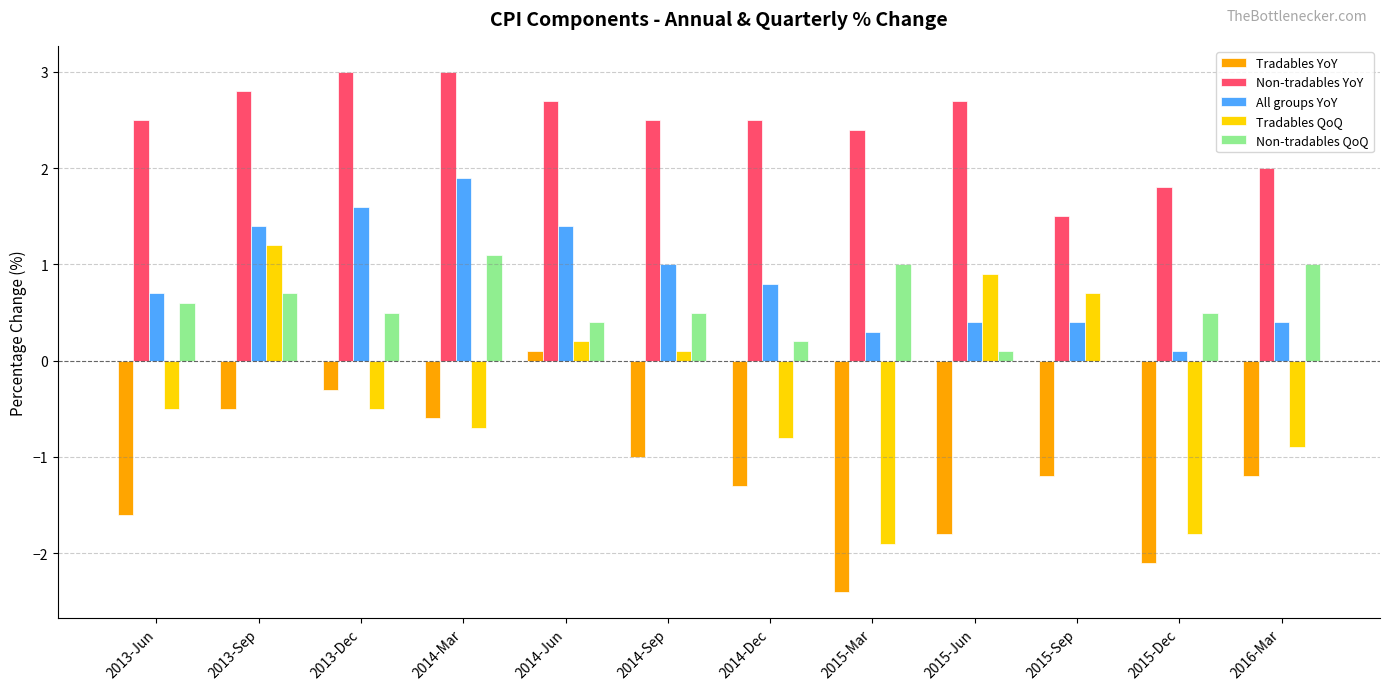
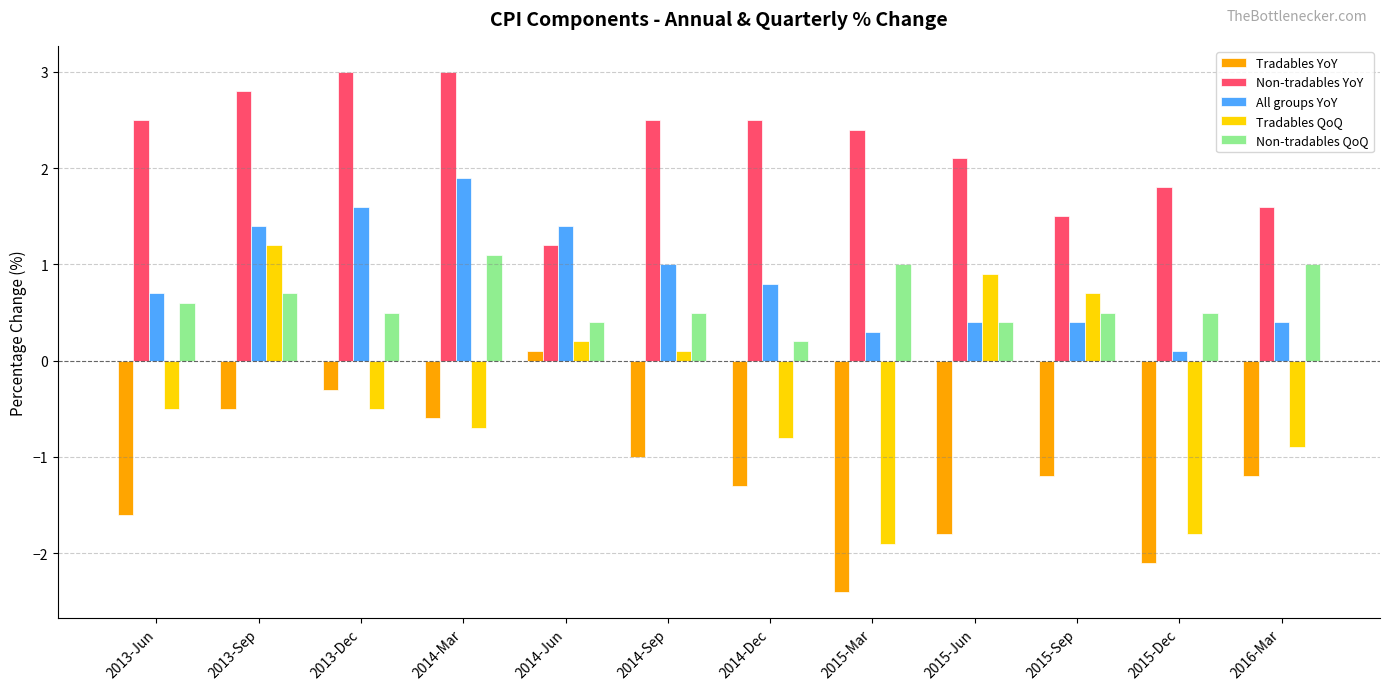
  {
    "Non-tradables YoY": {
      "2013-Jun": 2.5,
      "2013-Sep": 2.8,
      "2013-Dec": 3.0,
      "2014-Mar": 3.0,
-     "2014-Jun": 2.7,
+     "2014-Jun": 1.2,
      "2014-Sep": 2.5,
      "2014-Dec": 2.5,
      "2015-Mar": 2.4,
-     "2015-Jun": 2.7,
+     "2015-Jun": 2.1,
      "2015-Sep": 1.5,
      "2015-Dec": 1.8,
-     "2016-Mar": 2.0
+     "2016-Mar": 1.6
    },
    "All groups YoY": {
      "2013-Jun": 0.7,
      "2013-Sep": 1.4,
      "2013-Dec": 1.6,
      "2014-Mar": 1.9,
      "2014-Jun": 1.4,
      "2014-Sep": 1.0,
      "2014-Dec": 0.8,
      "2015-Mar": 0.3,
      "2015-Jun": 0.4,
      "2015-Sep": 0.4,
      "2015-Dec": 0.1,
      "2016-Mar": 0.4
    },
    "Non-tradables QoQ": {
      "2013-Jun": 0.6,
      "2013-Sep": 0.7,
      "2013-Dec": 0.5,
      "2014-Mar": 1.1,
      "2014-Jun": 0.4,
      "2014-Sep": 0.5,
      "2014-Dec": 0.2,
      "2015-Mar": 1.0,
-     "2015-Jun": 0.1,
-     "2015-Sep": 0.0,
+     "2015-Jun": 0.4,
+     "2015-Sep": 0.5,
      "2015-Dec": 0.5,
      "2016-Mar": 1.0
    }
  }
